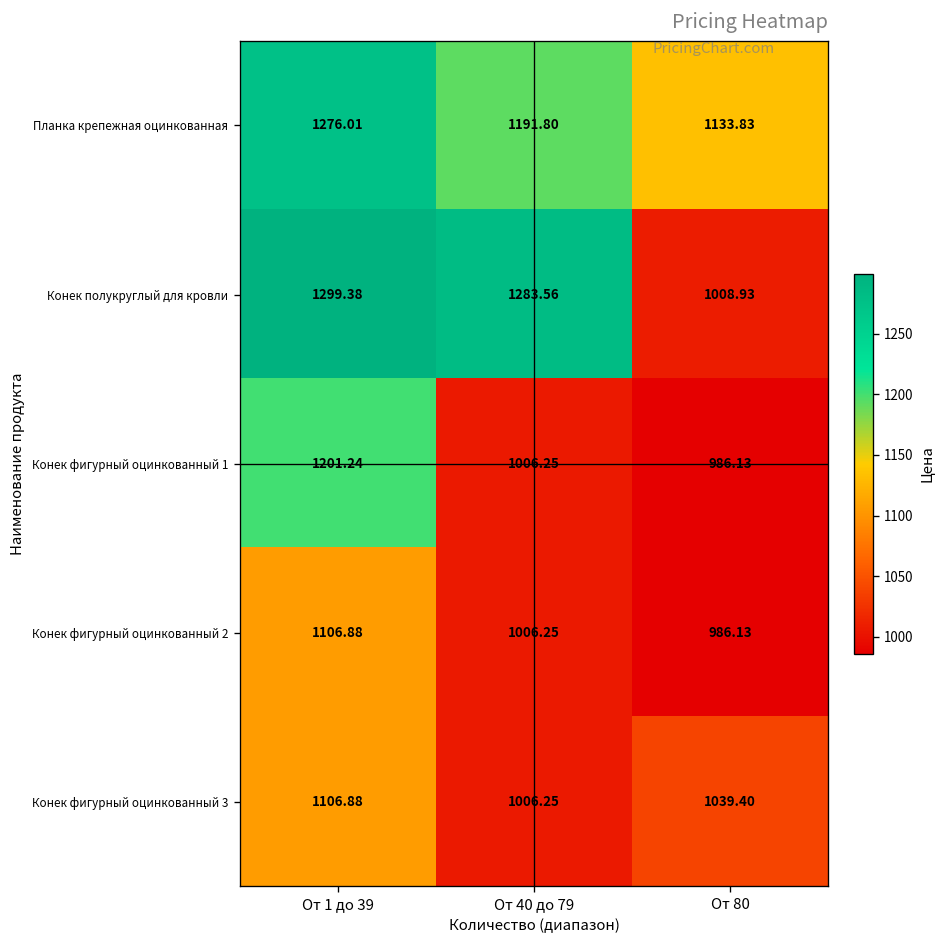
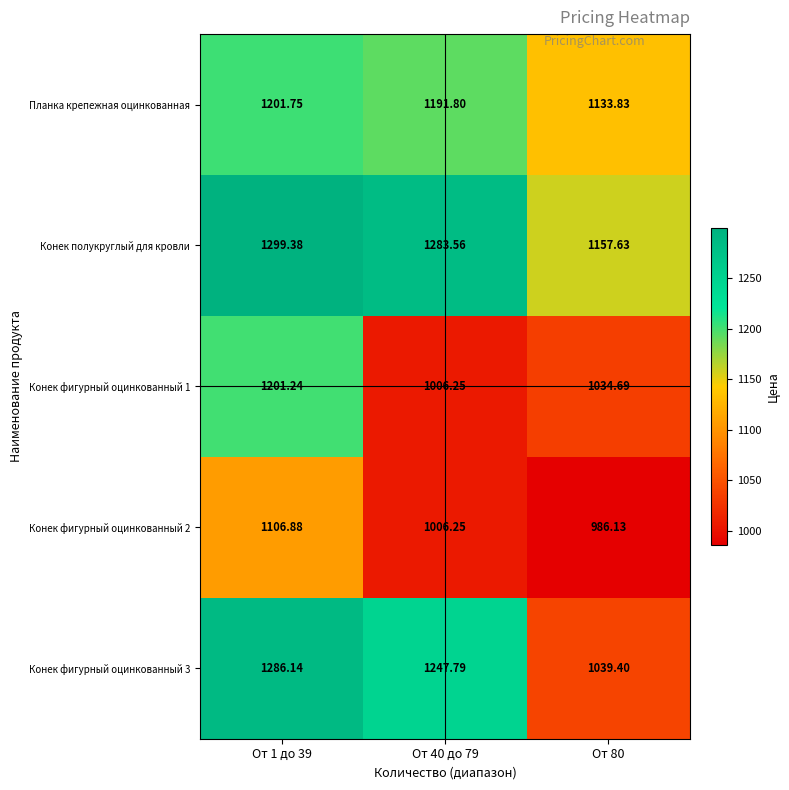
  {
    "Планка крепежная оцинкованная": {
-     "От 1 до 39": 1276.01,
+     "От 1 до 39": 1201.75,
      "От 40 до 79": 1191.80,
      "От 80": 1133.83
    },
    "Конек полукруглый для кровли": {
      "От 1 до 39": 1299.38,
      "От 40 до 79": 1283.56,
-     "От 80": 1008.93
+     "От 80": 1157.63
    },
    "Конек фигурный оцинкованный 1": {
      "От 1 до 39": 1201.24,
      "От 40 до 79": 1006.25,
-     "От 80": 986.13
+     "От 80": 1034.69
    },
    "Конек фигурный оцинкованный 2": {
      "От 1 до 39": 1106.88,
      "От 40 до 79": 1006.25,
      "От 80": 986.13
    },
    "Конек фигурный оцинкованный 3": {
-     "От 1 до 39": 1106.88,
-     "От 40 до 79": 1006.25,
+     "От 1 до 39": 1286.14,
+     "От 40 до 79": 1247.79,
      "От 80": 1039.40
    }
  }
